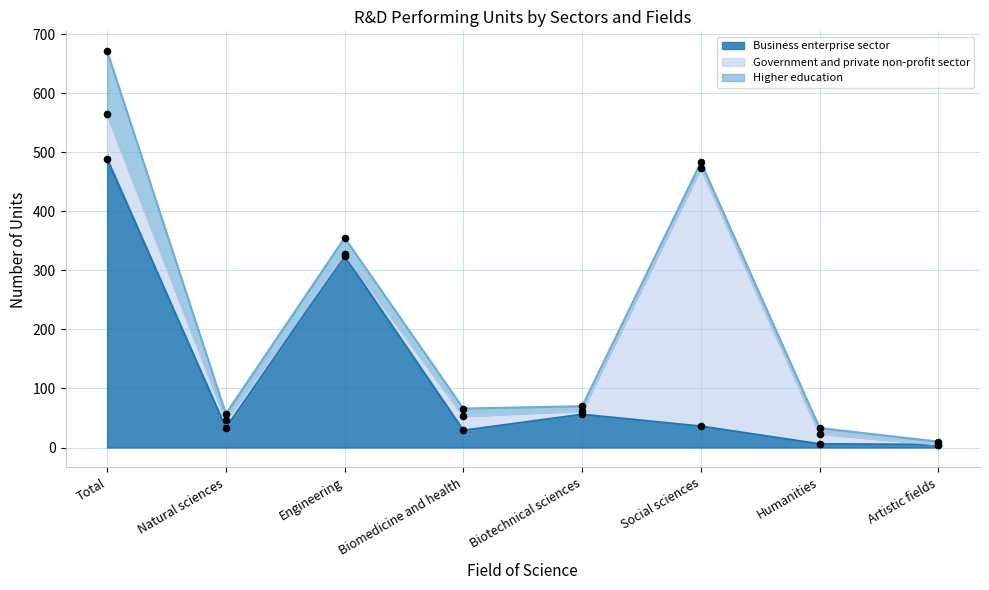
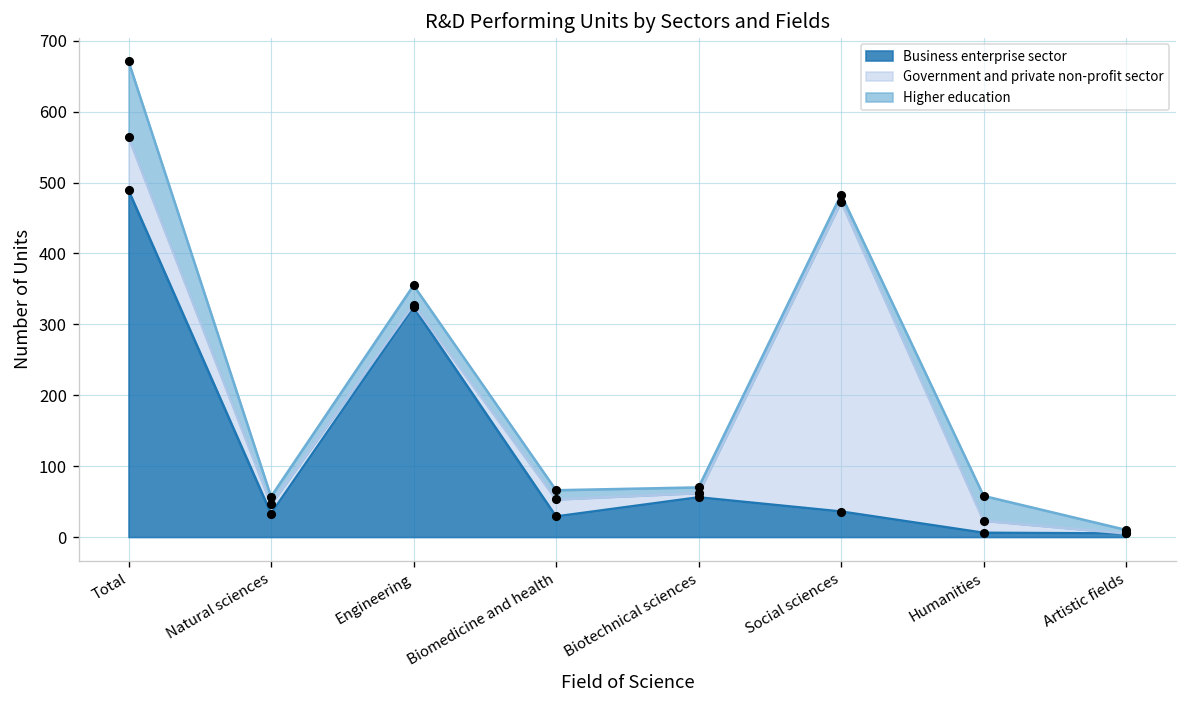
  {
    "Business enterprise sector": {
      "Total": 490,
      "Natural sciences": 30,
      "Biomedicine and health": 30,
      "Biotechnical sciences": 60,
      "Social sciences": 40,
      "Humanities": 10
    },
    "Government and private non-profit sector": {
      "Total": 80,
      "Natural sciences": 10,
      "Biomedicine and health": 20,
      "Biotechnical sciences": 10,
      "Social sciences": 440,
      "Humanities": 20
    },
    "Higher education": {
      "Total": 110,
      "Natural sciences": 10,
      "Engineering": 30,
      "Biomedicine and health": 10,
      "Biotechnical sciences": 10,
      "Social sciences": 10,
-     "Humanities": 10,
+     "Humanities": 40,
      "Artistic fields": 10
    }
  }
